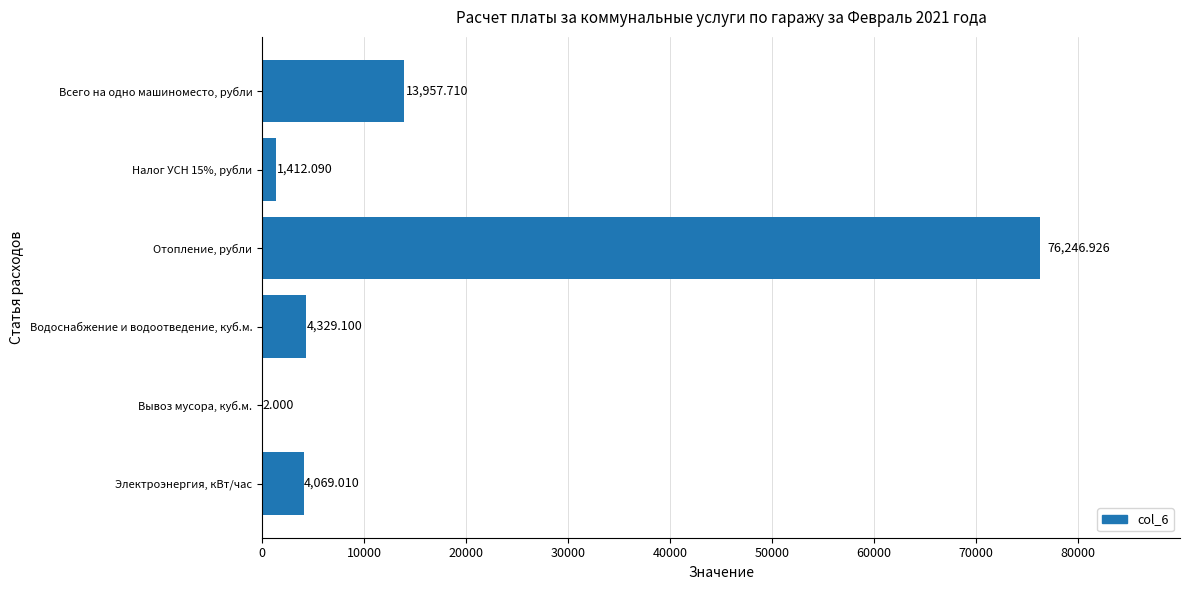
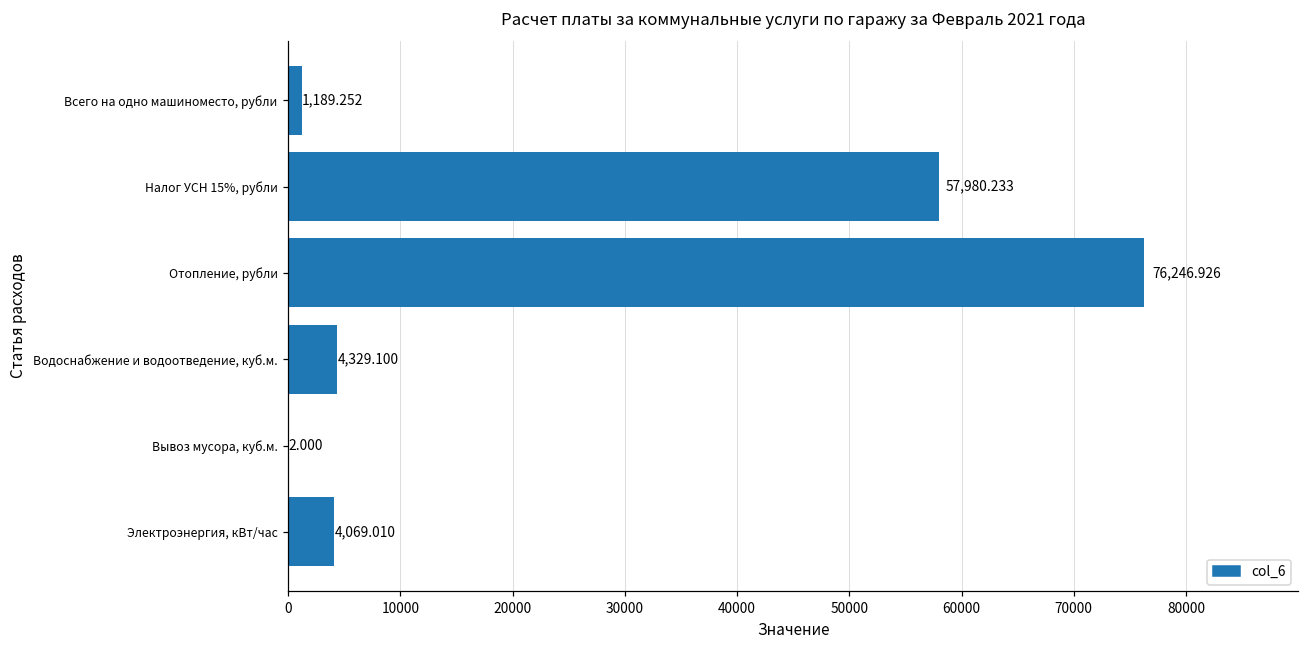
  {
-   "Всего на одно машиноместо, рубли": "13,957.710",
-   "Налог УСН 15%, рубли": "1,412.090",
+   "Всего на одно машиноместо, рубли": "1,189.252",
+   "Налог УСН 15%, рубли": "57,980.233",
    "Отопление, рубли": "76,246.926",
    "Водоснабжение и водоотведение, куб.м.": "4,329.100",
    "Вывоз мусора, куб.м.": "2.000",
    "Электроэнергия, кВт/час": "4,069.010"
  }
